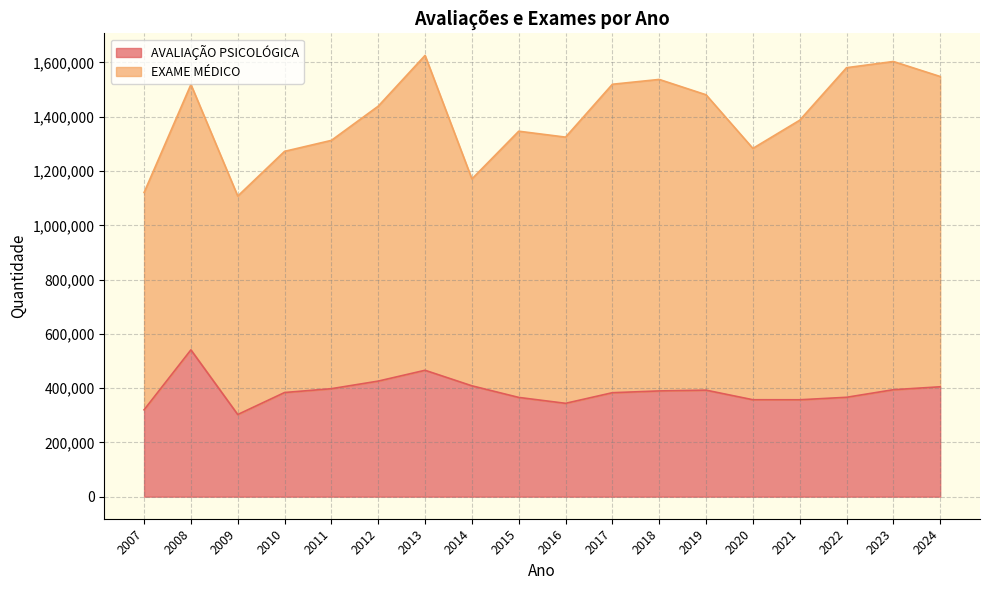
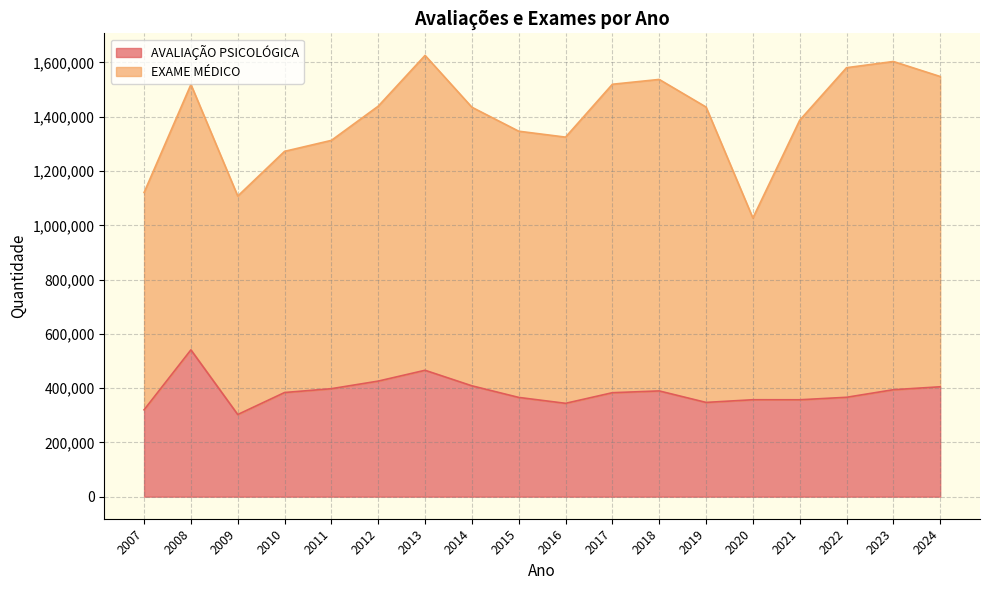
  {
    "AVALIAÇÃO PSICOLÓGICA": {
      "2007": "320,000",
      "2008": "540,000",
      "2009": "300,000",
      "2010": "380,000",
      "2011": "400,000",
      "2012": "430,000",
      "2013": "470,000",
      "2014": "410,000",
      "2015": "370,000",
      "2016": "340,000",
      "2017": "380,000",
      "2018": "390,000",
-     "2019": "390,000",
+     "2019": "350,000",
      "2020": "360,000",
      "2021": "360,000",
      "2022": "370,000",
      "2023": "390,000",
      "2024": "400,000"
    },
    "EXAME MÉDICO": {
      "2007": "800,000",
      "2008": "980,000",
      "2009": "810,000",
      "2010": "890,000",
      "2011": "920,000",
      "2012": "1,010,000",
      "2013": "1,160,000",
-     "2014": "760,000",
+     "2014": "1,030,000",
      "2015": "980,000",
      "2016": "980,000",
      "2017": "1,140,000",
      "2018": "1,150,000",
      "2019": "1,090,000",
-     "2020": "930,000",
+     "2020": "670,000",
      "2021": "1,030,000",
      "2022": "1,210,000",
      "2023": "1,210,000",
      "2024": "1,140,000"
    }
  }
